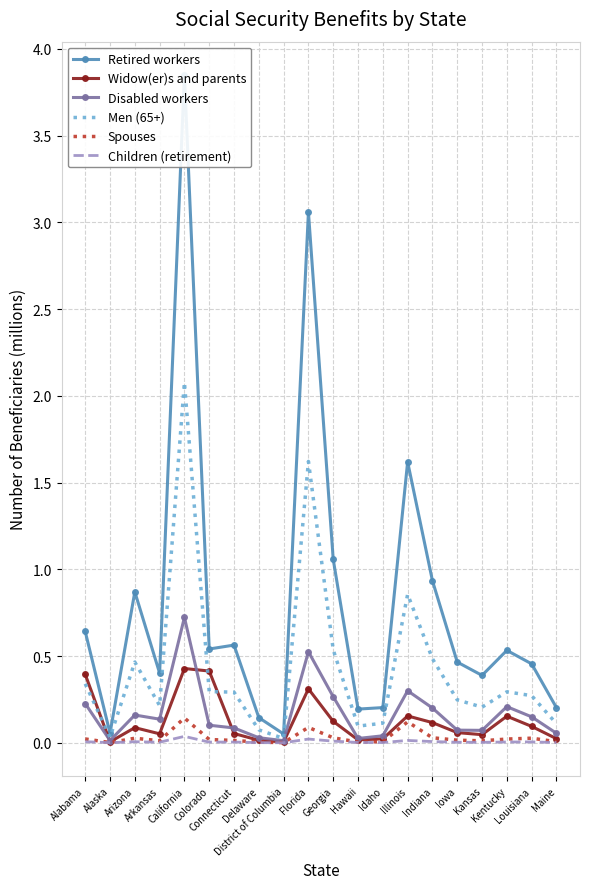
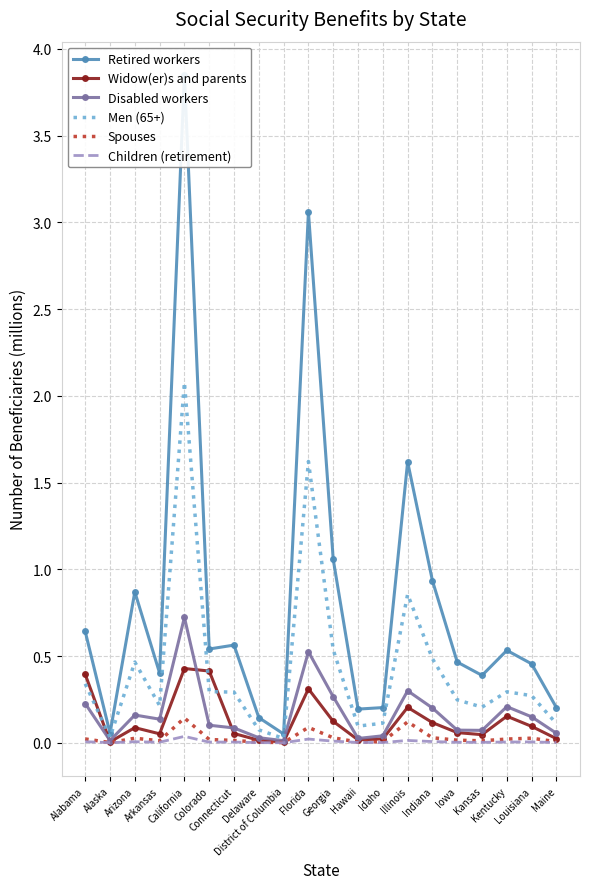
  {
    "Widow(er)s and parents": {
      "Alabama": 0.39,
      "Arizona": 0.09,
      "Arkansas": 0.05,
      "California": 0.43,
      "Colorado": 0.41,
      "Connecticut": 0.05,
      "Florida": 0.31,
      "Georgia": 0.12,
      "Idaho": 0.02,
-     "Illinois": 0.15,
+     "Illinois": 0.20,
      "Indiana": 0.12,
      "Kansas": 0.05,
      "Kentucky": 0.15,
      "Louisiana": 0.09,
      "Maine": 0.02
    },
    "Spouses": {
      "Alabama": 0.02,
      "Arizona": 0.03,
      "California": 0.14,
      "Colorado": 0.02,
      "Florida": 0.09,
      "Georgia": 0.03,
      "Illinois": 0.12,
      "Indiana": 0.03,
      "Kentucky": 0.02,
      "Louisiana": 0.03
    }
  }
